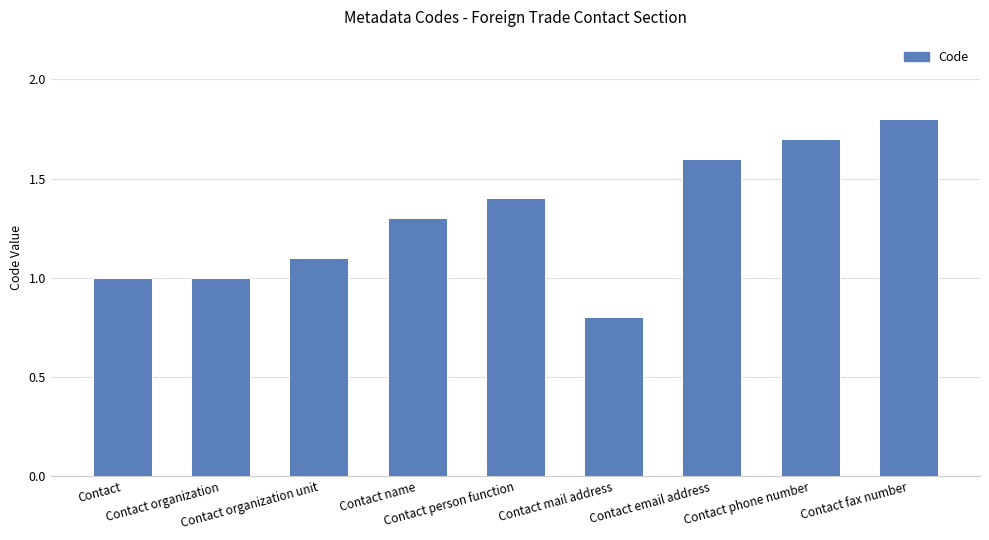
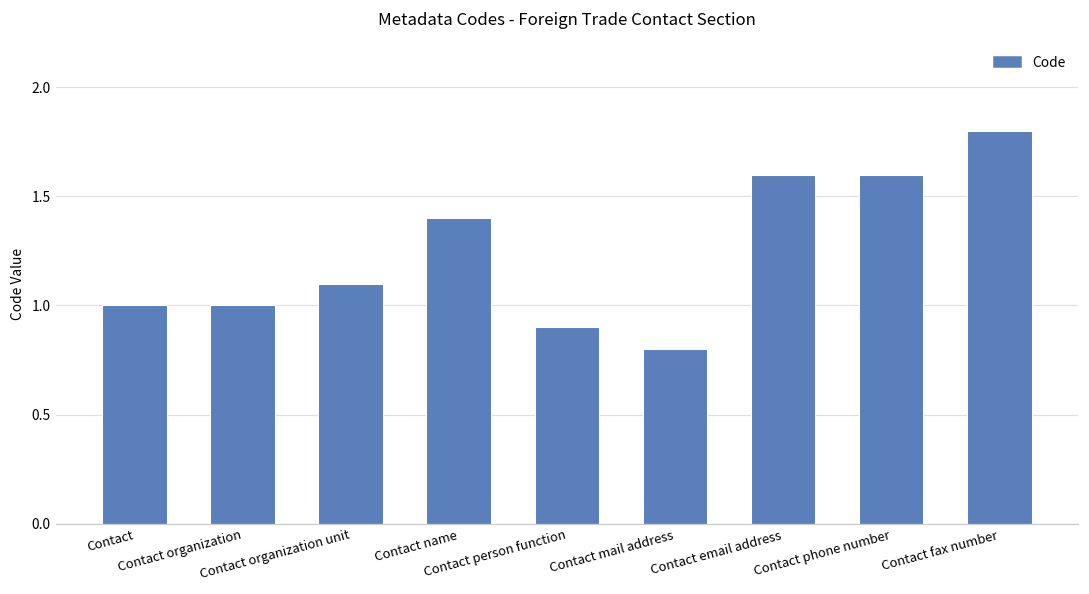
  {
    "Contact": 1.0,
    "Contact organization": 1.0,
    "Contact organization unit": 1.1,
-   "Contact name": 1.3,
-   "Contact person function": 1.4,
+   "Contact name": 1.4,
+   "Contact person function": 0.9,
    "Contact mail address": 0.8,
    "Contact email address": 1.6,
-   "Contact phone number": 1.7,
+   "Contact phone number": 1.6,
    "Contact fax number": 1.8
  }
